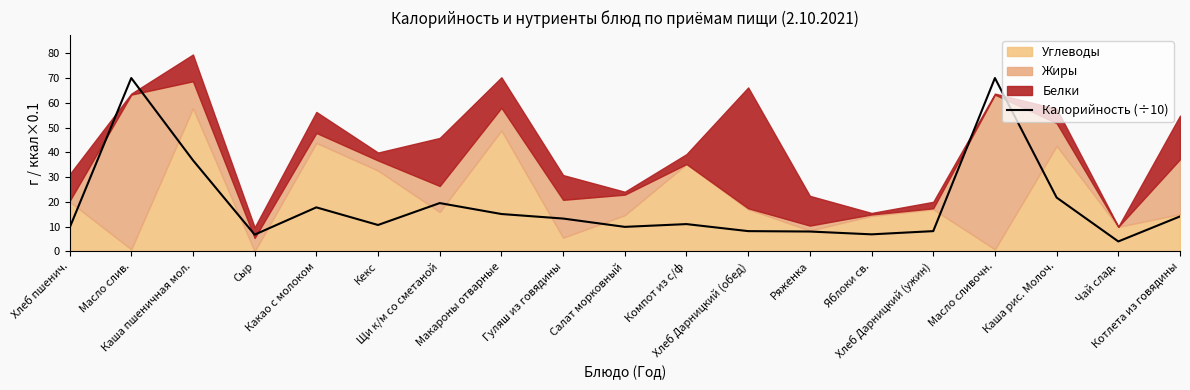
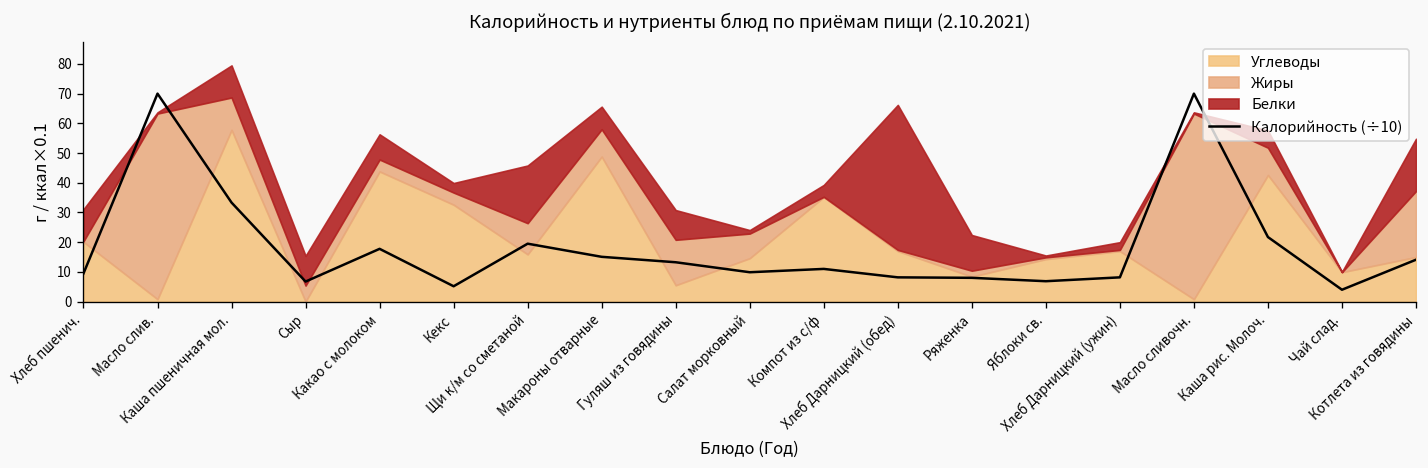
  {
    "Калорийность (÷10)": {
      "Хлеб пшенич.": 9,
      "Масло слив.": 70,
-     "Каша пшеничная мол.": 37,
+     "Каша пшеничная мол.": 33,
      "Сыр": 7,
      "Какао с молоком": 18,
-     "Кекс": 11,
+     "Кекс": 5,
      "Щи к/м со сметаной": 19,
      "Макароны отварные": 15,
      "Гуляш из говядины": 13,
      "Салат морковный": 10,
      "Компот из с/ф": 11,
      "Хлеб Дарницкий (обед)": 8,
      "Яблоки св.": 7,
      "Хлеб Дарницкий (ужин)": 8,
      "Масло сливочн.": 70,
      "Каша рис. Молоч.": 22,
      "Чай слад.": 4
    },
    "Белки": {
      "Хлеб пшенич.": 11,
      "Каша пшеничная мол.": 11,
-     "Сыр": 4,
+     "Сыр": 10,
      "Какао с молоком": 8,
      "Кекс": 3,
      "Щи к/м со сметаной": 19,
-     "Макароны отварные": 12,
+     "Макароны отварные": 8,
      "Гуляш из говядины": 10,
      "Салат морковный": 1,
      "Компот из с/ф": 4,
      "Хлеб Дарницкий (обед)": 49,
      "Ряженка": 12,
      "Хлеб Дарницкий (ужин)": 3,
      "Котлета из говядины": 18
    }
  }
